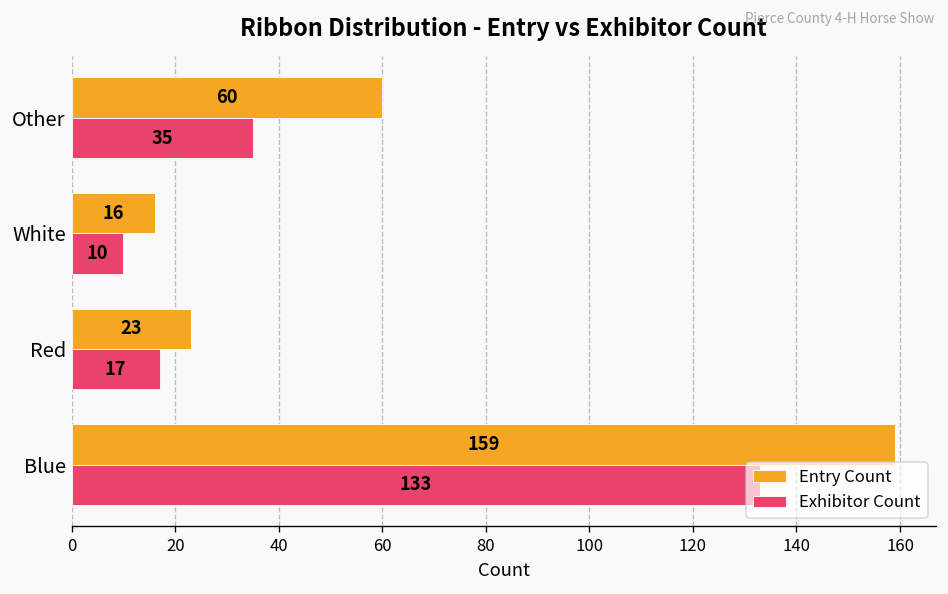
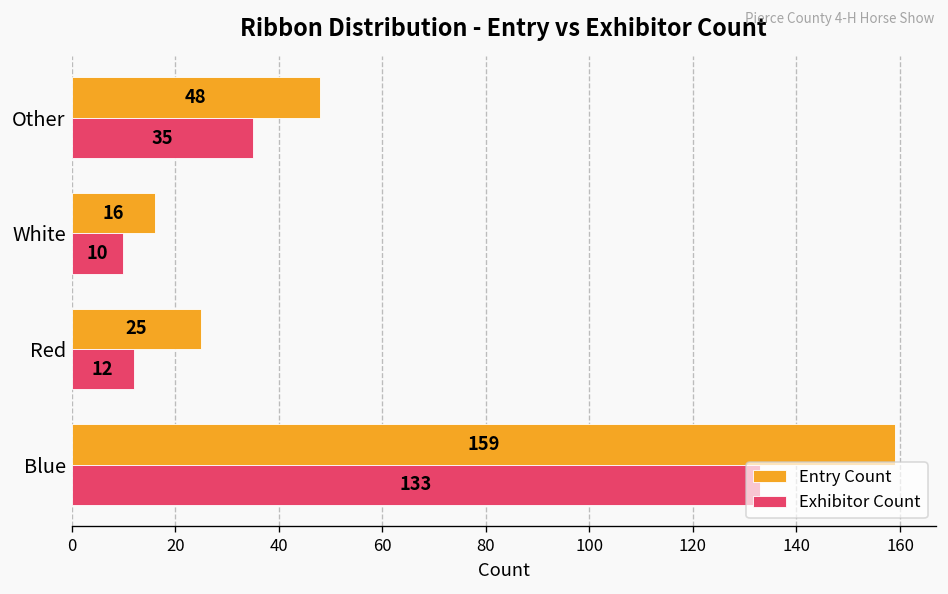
  {
    "Entry Count": {
-     "Other": 60,
+     "Other": 48,
      "White": 16,
-     "Red": 23,
+     "Red": 25,
      "Blue": 159
    },
    "Exhibitor Count": {
      "Other": 35,
      "White": 10,
-     "Red": 17
+     "Red": 12
    }
  }
